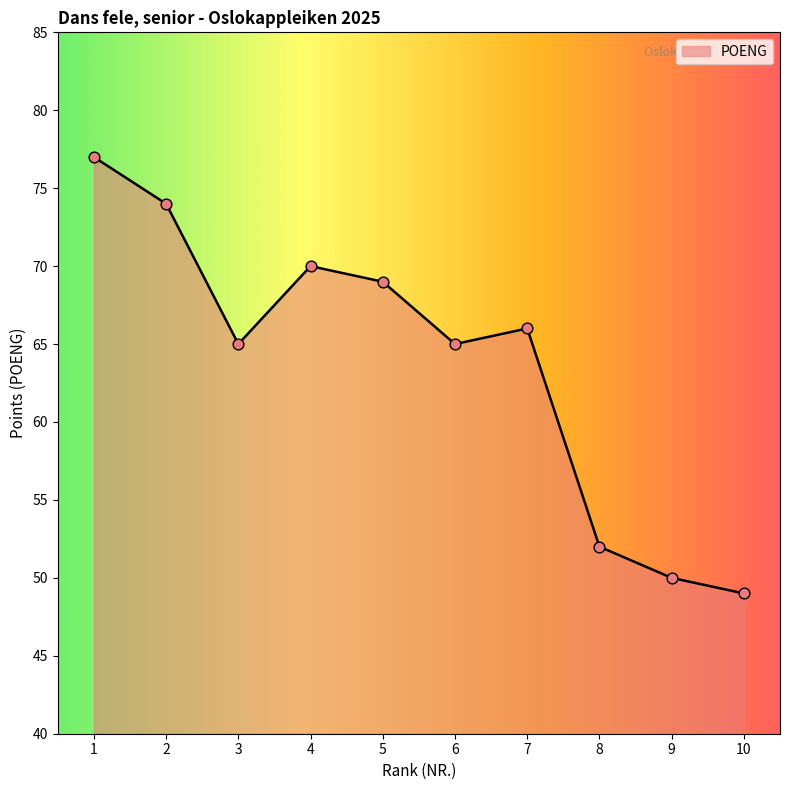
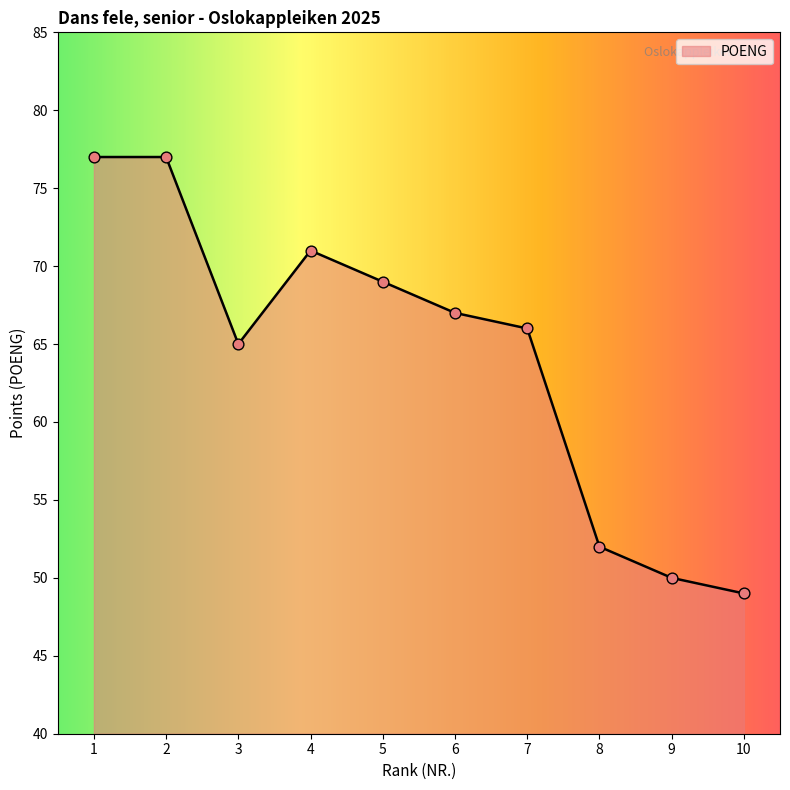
  {
    "1": 77,
-   "2": 74,
+   "2": 77,
    "3": 65,
-   "4": 70,
+   "4": 71,
    "5": 69,
-   "6": 65,
+   "6": 67,
    "7": 66,
    "8": 52,
    "9": 50,
    "10": 49
  }
